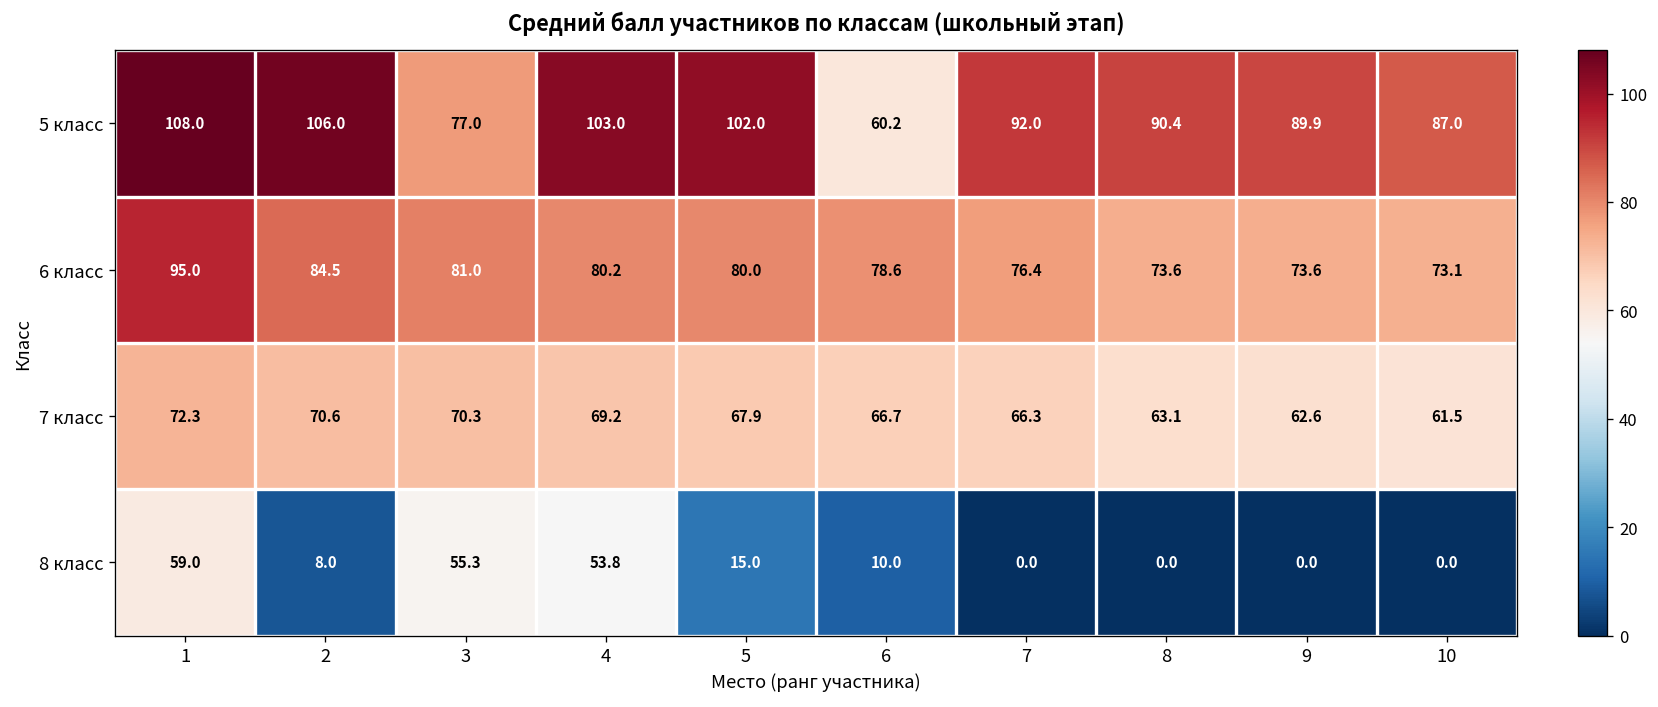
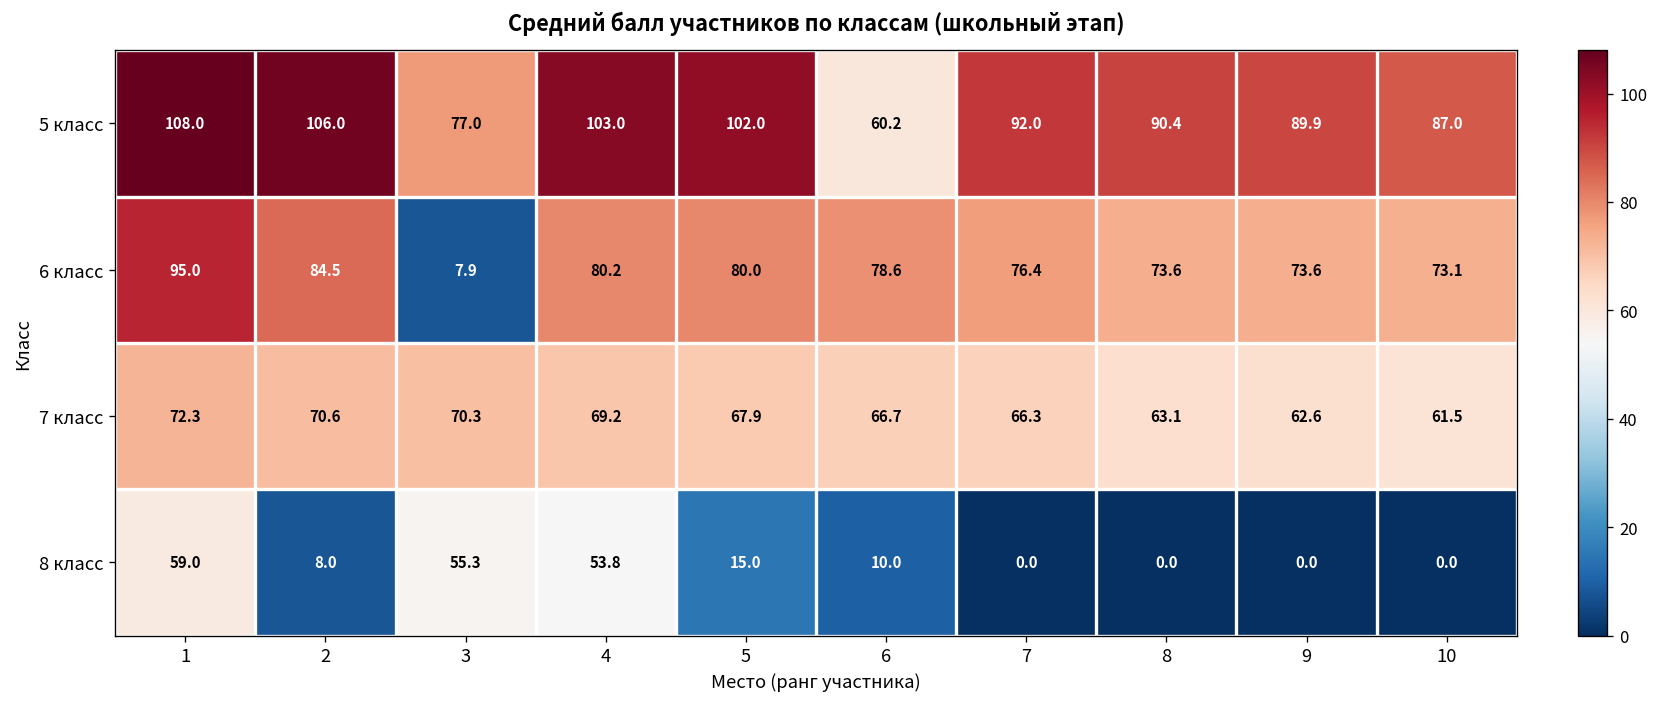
  {
    "5 класс": {
      "1": 108.0,
      "2": 106.0,
      "3": 77.0,
      "4": 103.0,
      "5": 102.0,
      "6": 60.2,
      "7": 92.0,
      "8": 90.4,
      "9": 89.9,
      "10": 87.0
    },
    "6 класс": {
      "1": 95.0,
      "2": 84.5,
-     "3": 81.0,
+     "3": 7.9,
      "4": 80.2,
      "5": 80.0,
      "6": 78.6,
      "7": 76.4,
      "8": 73.6,
      "9": 73.6,
      "10": 73.1
    },
    "7 класс": {
      "1": 72.3,
      "2": 70.6,
      "3": 70.3,
      "4": 69.2,
      "5": 67.9,
      "6": 66.7,
      "7": 66.3,
      "8": 63.1,
      "9": 62.6,
      "10": 61.5
    },
    "8 класс": {
      "1": 59.0,
      "2": 8.0,
      "3": 55.3,
      "4": 53.8,
      "5": 15.0,
      "6": 10.0,
      "7": 0.0,
      "8": 0.0,
      "9": 0.0,
      "10": 0.0
    }
  }
